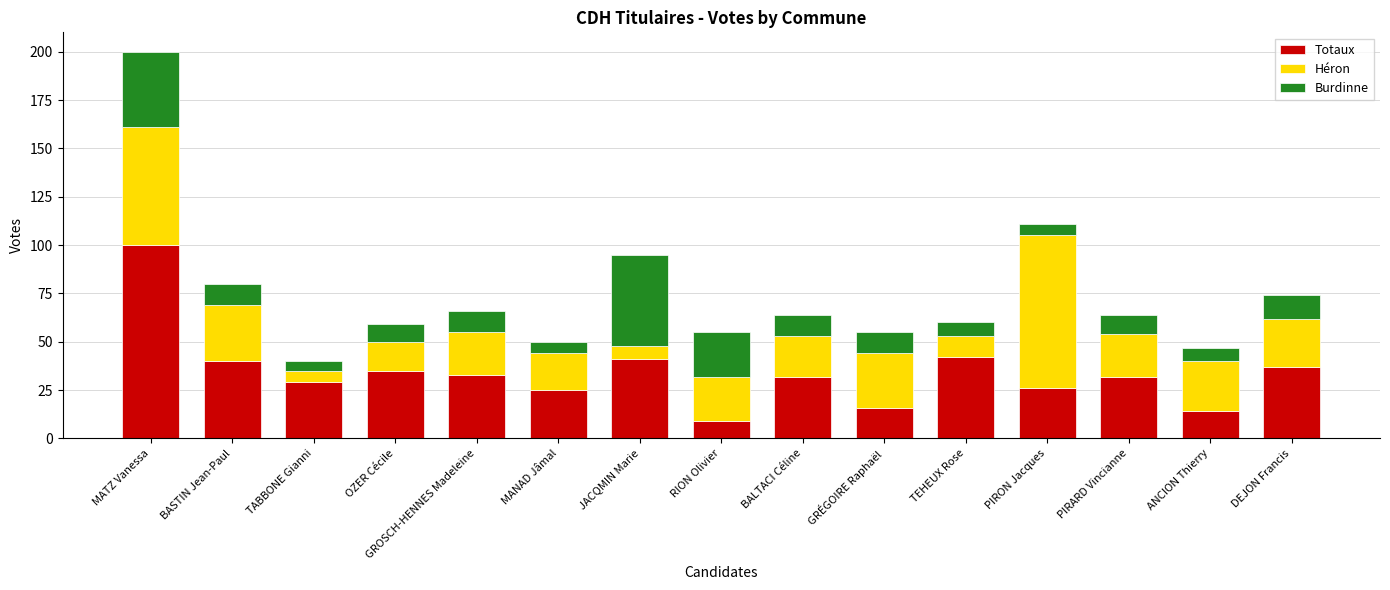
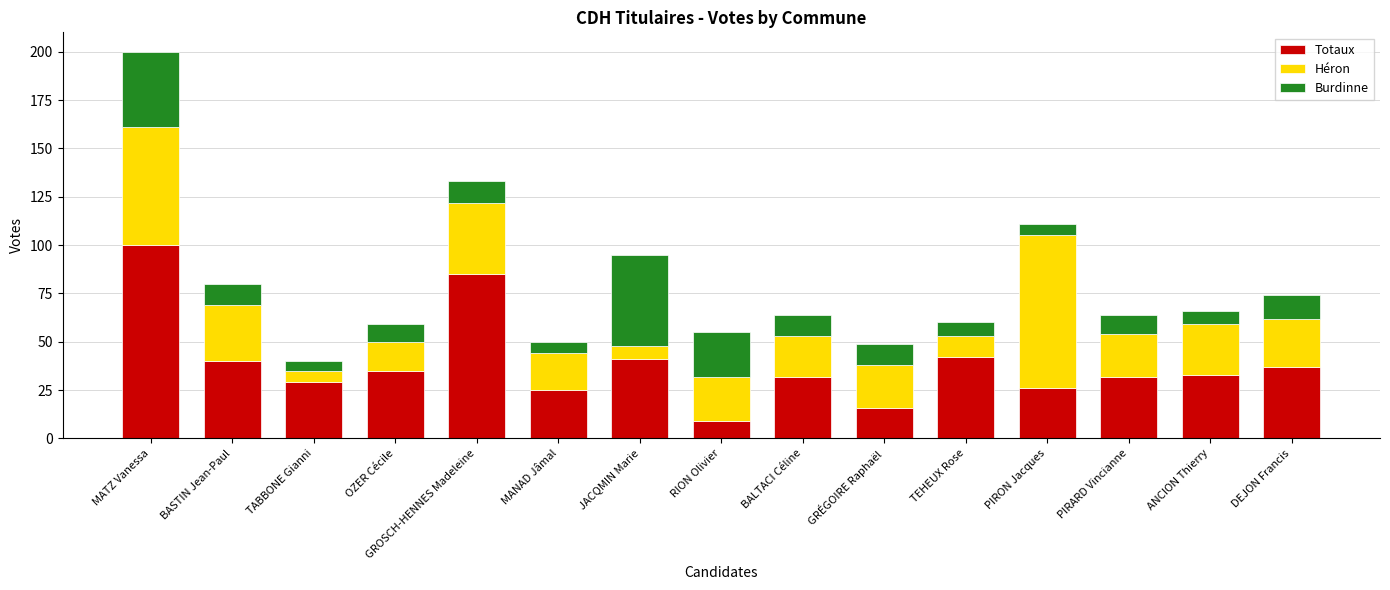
  {
    "Totaux": {
      "MATZ Vanessa": 100,
      "BASTIN Jean-Paul": 40,
      "TABBONE Gianni": 29,
      "OZER Cécile": 35,
-     "GROSCH-HENNES Madeleine": 33,
+     "GROSCH-HENNES Madeleine": 85,
      "MANAD Jâmal": 25,
      "JACQMIN Marie": 41,
      "RION Olivier": 9,
      "BALTACI Céline": 32,
      "GRÉGOIRE Raphaël": 16,
      "TEHEUX Rose": 42,
      "PIRON Jacques": 26,
      "PIRARD Vincianne": 32,
-     "ANCION Thierry": 14,
+     "ANCION Thierry": 33,
      "DEJON Francis": 37
    },
    "Héron": {
      "MATZ Vanessa": 61,
      "BASTIN Jean-Paul": 29,
      "TABBONE Gianni": 6,
      "OZER Cécile": 15,
-     "GROSCH-HENNES Madeleine": 22,
+     "GROSCH-HENNES Madeleine": 37,
      "MANAD Jâmal": 19,
      "JACQMIN Marie": 7,
      "RION Olivier": 23,
      "BALTACI Céline": 21,
-     "GRÉGOIRE Raphaël": 28,
+     "GRÉGOIRE Raphaël": 22,
      "TEHEUX Rose": 11,
      "PIRON Jacques": 79,
      "PIRARD Vincianne": 22,
      "ANCION Thierry": 26,
      "DEJON Francis": 25
    },
    "Burdinne": {
      "MATZ Vanessa": 39,
      "BASTIN Jean-Paul": 11,
      "TABBONE Gianni": 5,
      "OZER Cécile": 9,
      "GROSCH-HENNES Madeleine": 11,
      "MANAD Jâmal": 6,
      "JACQMIN Marie": 47,
      "RION Olivier": 23,
      "BALTACI Céline": 11,
      "GRÉGOIRE Raphaël": 11,
      "TEHEUX Rose": 7,
      "PIRON Jacques": 6,
      "PIRARD Vincianne": 10,
      "ANCION Thierry": 7,
      "DEJON Francis": 12
    }
  }
